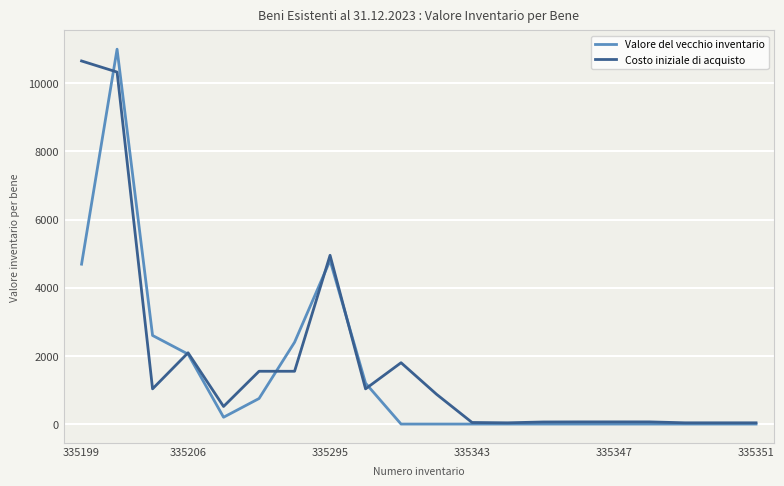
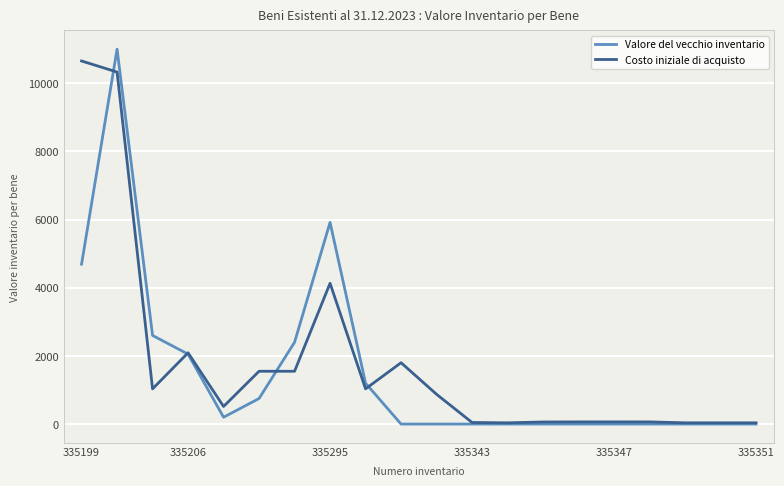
  {
    "Valore del vecchio inventario": {
      "335199": 4700,
-     "335295": 4800
+     "335295": 5900
    },
    "Costo iniziale di acquisto": {
      "335199": 10700,
-     "335295": 5000
+     "335295": 4100
    }
  }
